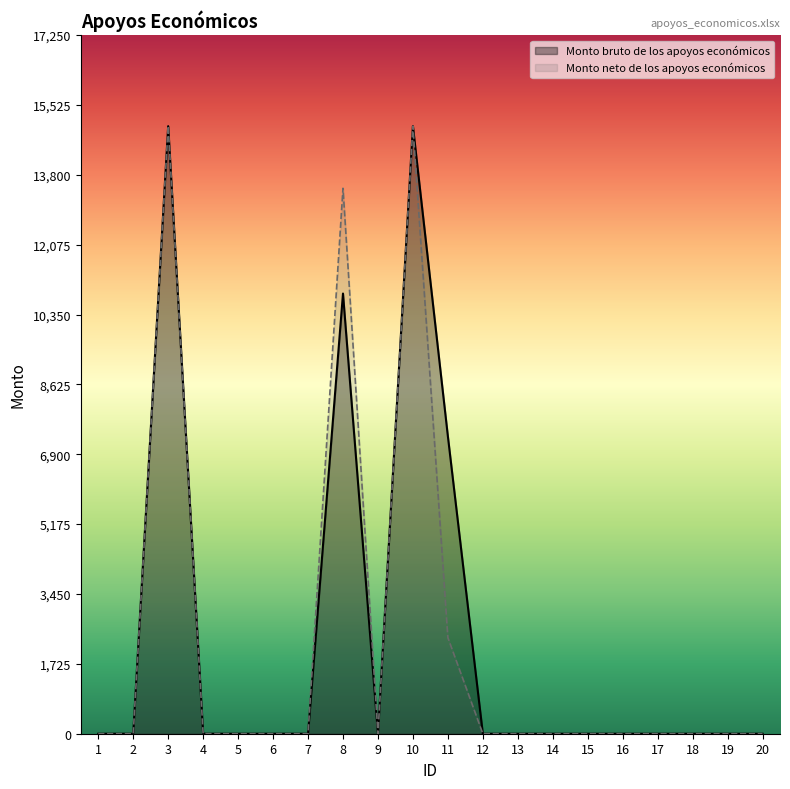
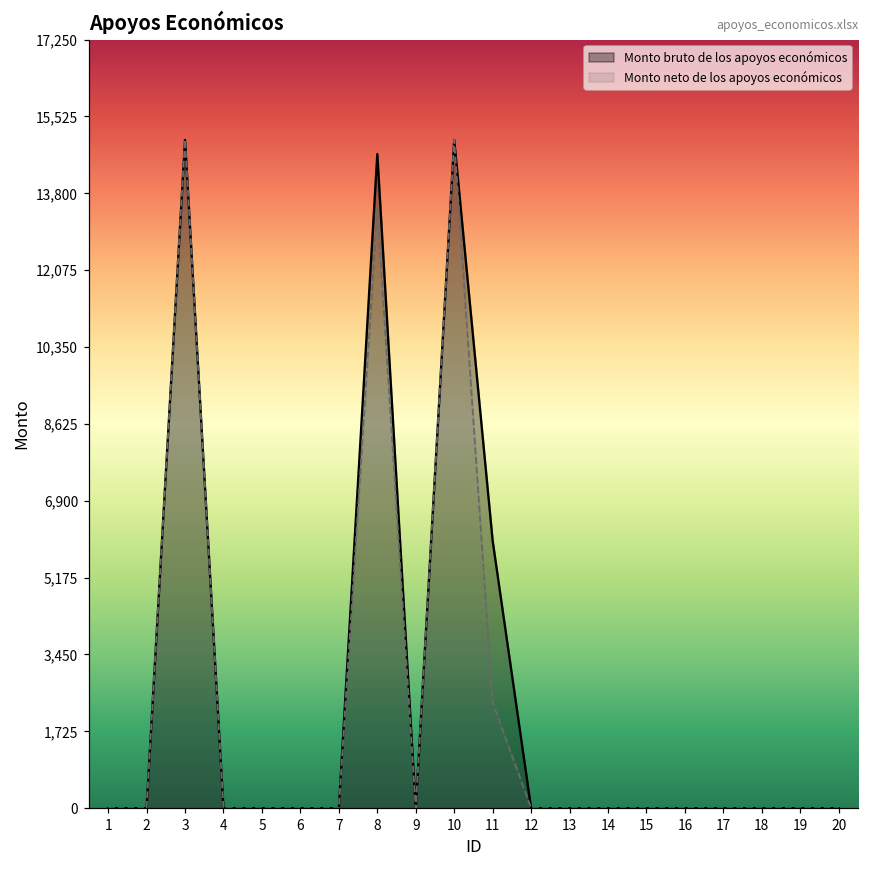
  {
    "Monto bruto de los apoyos económicos": {
-     "8": "10,900",
-     "11": "7,300"
+     "8": "14,700",
+     "11": "6,000"
    },
    "Monto neto de los apoyos económicos": {
      "8": "13,500",
      "11": "2,400"
    }
  }
